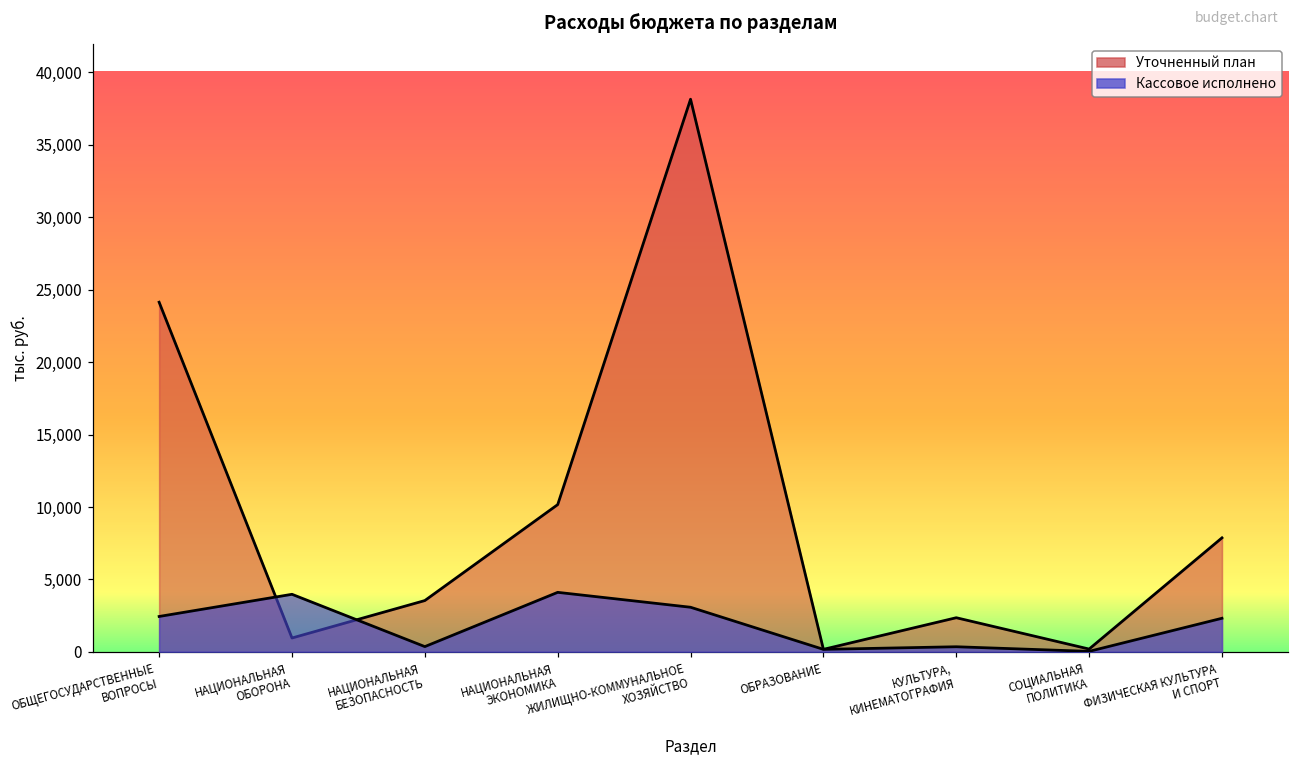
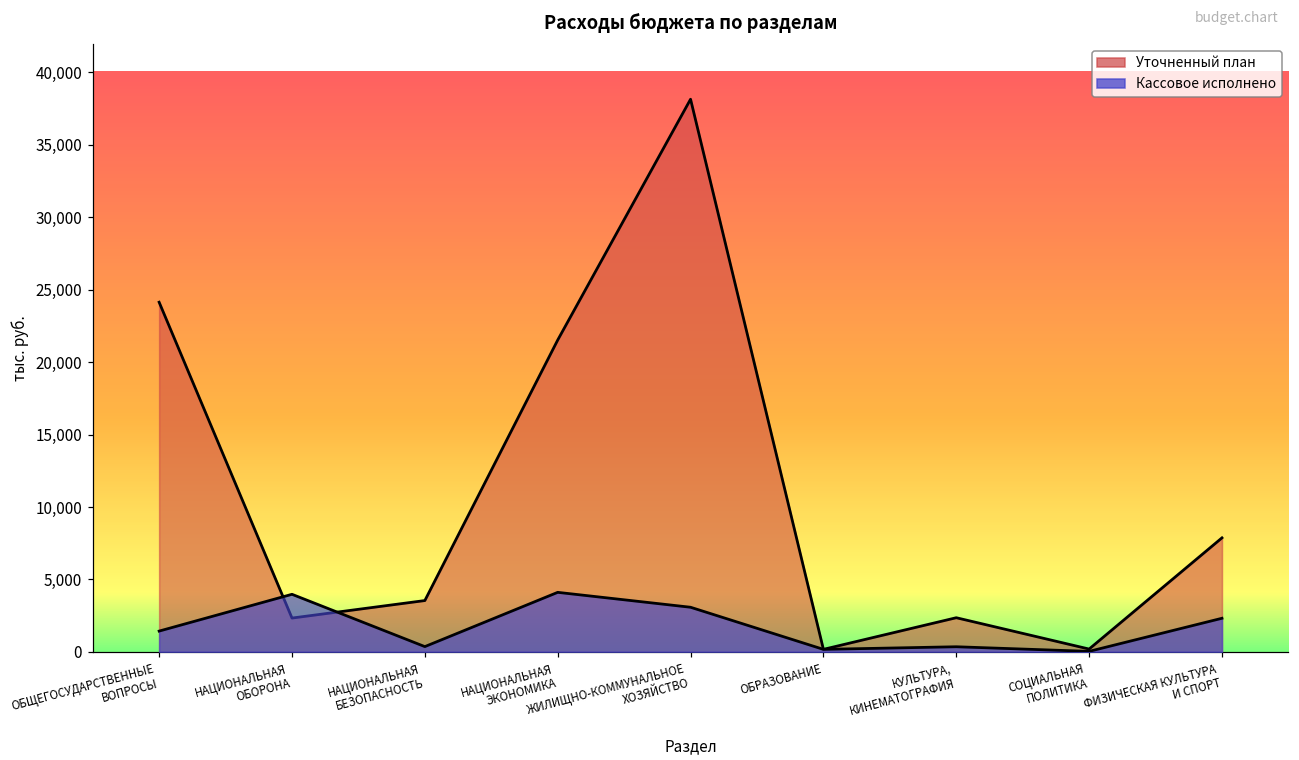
  {
    "Уточненный план": {
      "ОБЩЕГОСУДАРСТВЕННЫЕ ВОПРОСЫ": "24,100",
-     "НАЦИОНАЛЬНАЯ ОБОРОНА": "1,000",
+     "НАЦИОНАЛЬНАЯ ОБОРОНА": "2,300",
      "НАЦИОНАЛЬНАЯ БЕЗОПАСНОСТЬ": "3,500",
-     "НАЦИОНАЛЬНАЯ ЭКОНОМИКА": "10,200",
+     "НАЦИОНАЛЬНАЯ ЭКОНОМИКА": "21,500",
      "ЖИЛИЩНО-КОММУНАЛЬНОЕ ХОЗЯЙСТВО": "38,200",
      "КУЛЬТУРА, КИНЕМАТОГРАФИЯ": "2,400",
      "ФИЗИЧЕСКАЯ КУЛЬТУРА И СПОРТ": "7,900"
    },
    "Кассовое исполнено": {
-     "ОБЩЕГОСУДАРСТВЕННЫЕ ВОПРОСЫ": "2,400",
+     "ОБЩЕГОСУДАРСТВЕННЫЕ ВОПРОСЫ": "1,400",
      "НАЦИОНАЛЬНАЯ ОБОРОНА": "4,000",
      "НАЦИОНАЛЬНАЯ БЕЗОПАСНОСТЬ": "400",
      "НАЦИОНАЛЬНАЯ ЭКОНОМИКА": "4,100",
      "ЖИЛИЩНО-КОММУНАЛЬНОЕ ХОЗЯЙСТВО": "3,100",
      "КУЛЬТУРА, КИНЕМАТОГРАФИЯ": "400",
      "ФИЗИЧЕСКАЯ КУЛЬТУРА И СПОРТ": "2,300"
    }
  }
